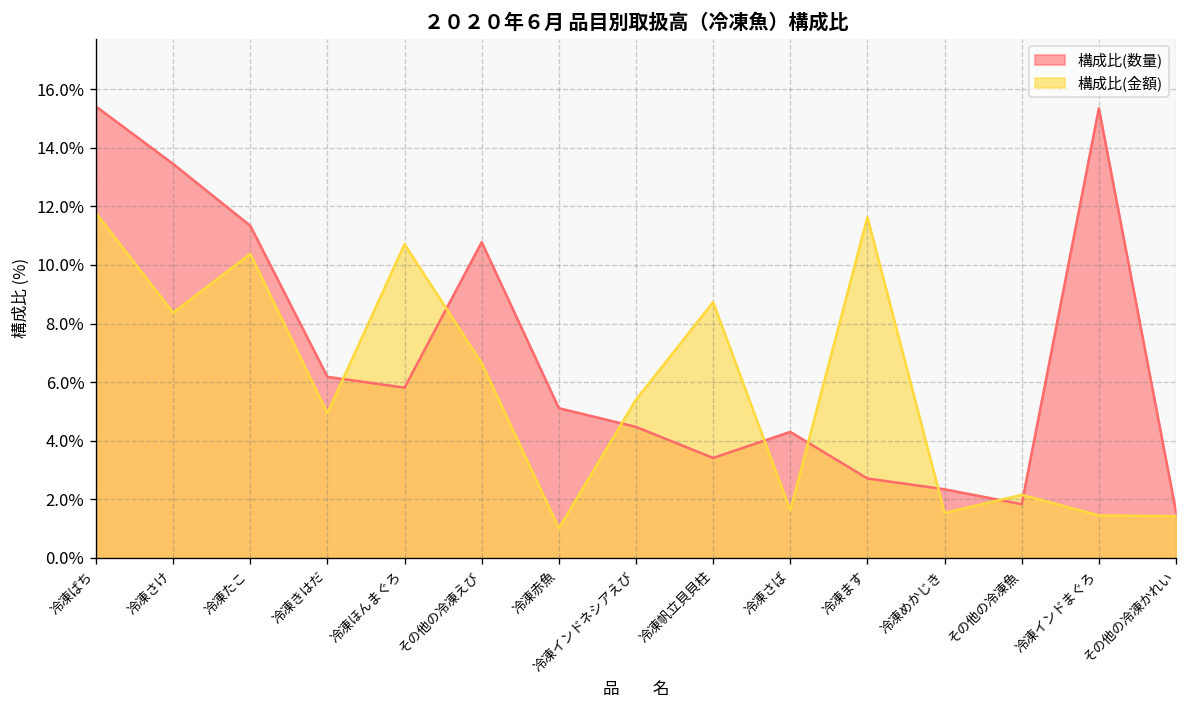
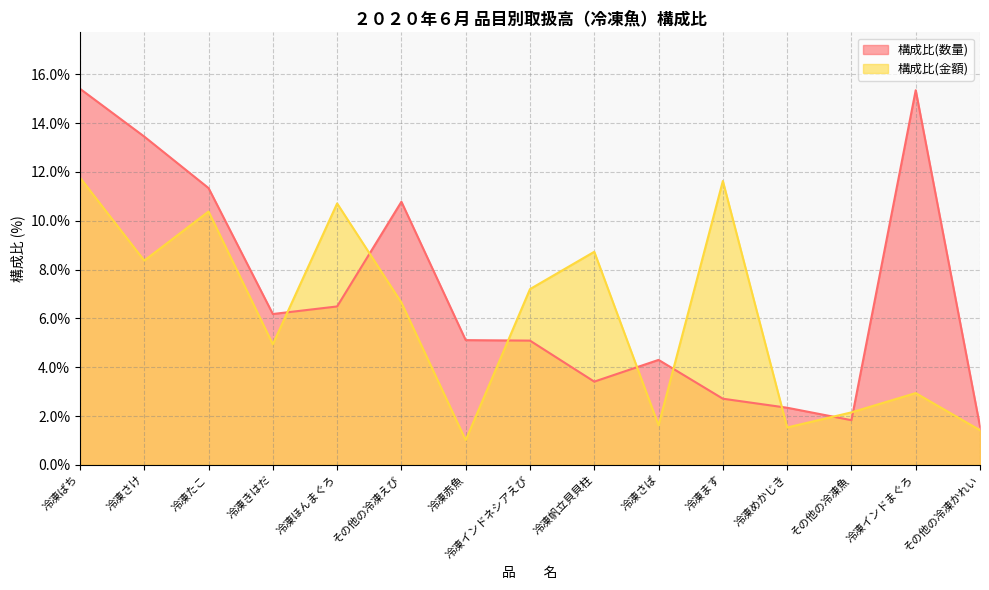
  {
    "構成比(数量)": {
      "冷凍ばち": "15.4%",
      "冷凍さけ": "13.5%",
      "冷凍たこ": "11.3%",
      "冷凍きはだ": "6.2%",
-     "冷凍ほんまぐろ": "5.8%",
+     "冷凍ほんまぐろ": "6.5%",
      "その他の冷凍えび": "10.8%",
      "冷凍赤魚": "5.1%",
-     "冷凍インドネシアえび": "4.5%",
+     "冷凍インドネシアえび": "5.1%",
      "冷凍帆立貝貝柱": "3.4%",
      "冷凍さば": "4.3%",
      "冷凍ます": "2.7%",
      "冷凍めかじき": "2.3%",
      "その他の冷凍魚": "1.8%",
      "冷凍インドまぐろ": "15.4%",
      "その他の冷凍かれい": "1.6%"
    },
    "構成比(金額)": {
      "冷凍ばち": "11.8%",
      "冷凍さけ": "8.4%",
      "冷凍たこ": "10.4%",
      "冷凍きはだ": "4.9%",
      "冷凍ほんまぐろ": "10.7%",
      "その他の冷凍えび": "6.7%",
      "冷凍赤魚": "1.0%",
-     "冷凍インドネシアえび": "5.4%",
+     "冷凍インドネシアえび": "7.2%",
      "冷凍帆立貝貝柱": "8.7%",
      "冷凍さば": "1.6%",
      "冷凍ます": "11.6%",
      "冷凍めかじき": "1.5%",
      "その他の冷凍魚": "2.2%",
-     "冷凍インドまぐろ": "1.5%",
+     "冷凍インドまぐろ": "2.9%",
      "その他の冷凍かれい": "1.4%"
    }
  }
